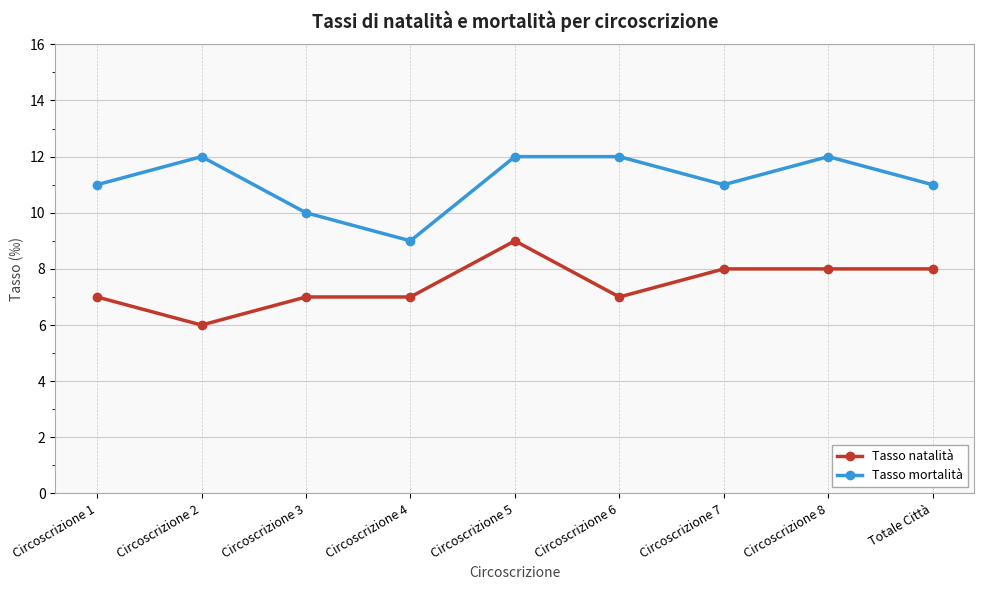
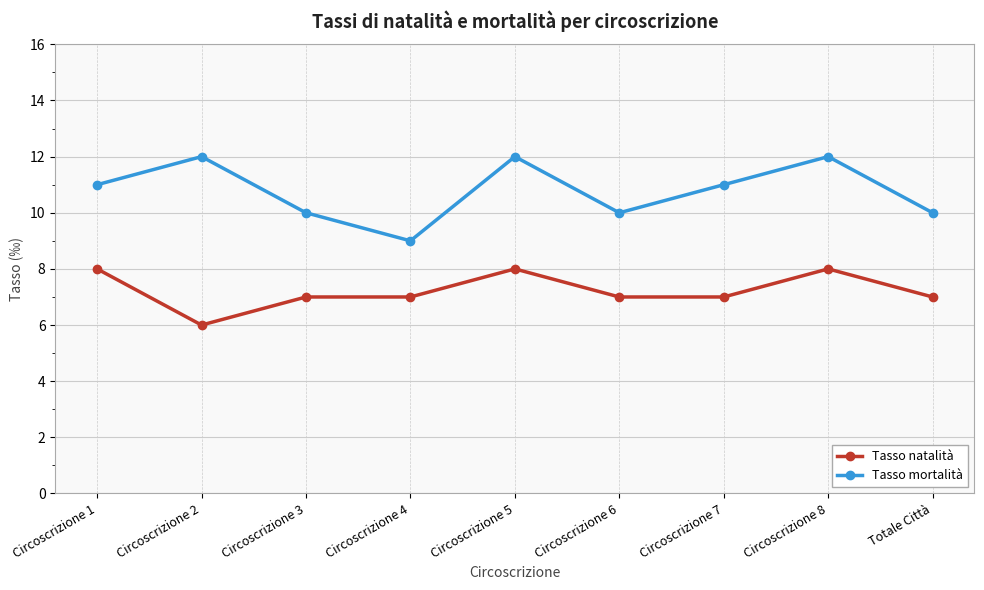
  {
    "Tasso natalità": {
-     "Circoscrizione 1": 7,
+     "Circoscrizione 1": 8,
      "Circoscrizione 2": 6,
      "Circoscrizione 3": 7,
      "Circoscrizione 4": 7,
-     "Circoscrizione 5": 9,
+     "Circoscrizione 5": 8,
      "Circoscrizione 6": 7,
-     "Circoscrizione 7": 8,
+     "Circoscrizione 7": 7,
      "Circoscrizione 8": 8,
-     "Totale Città": 8
+     "Totale Città": 7
    },
    "Tasso mortalità": {
      "Circoscrizione 1": 11,
      "Circoscrizione 2": 12,
      "Circoscrizione 3": 10,
      "Circoscrizione 4": 9,
      "Circoscrizione 5": 12,
-     "Circoscrizione 6": 12,
+     "Circoscrizione 6": 10,
      "Circoscrizione 7": 11,
      "Circoscrizione 8": 12,
-     "Totale Città": 11
+     "Totale Città": 10
    }
  }
